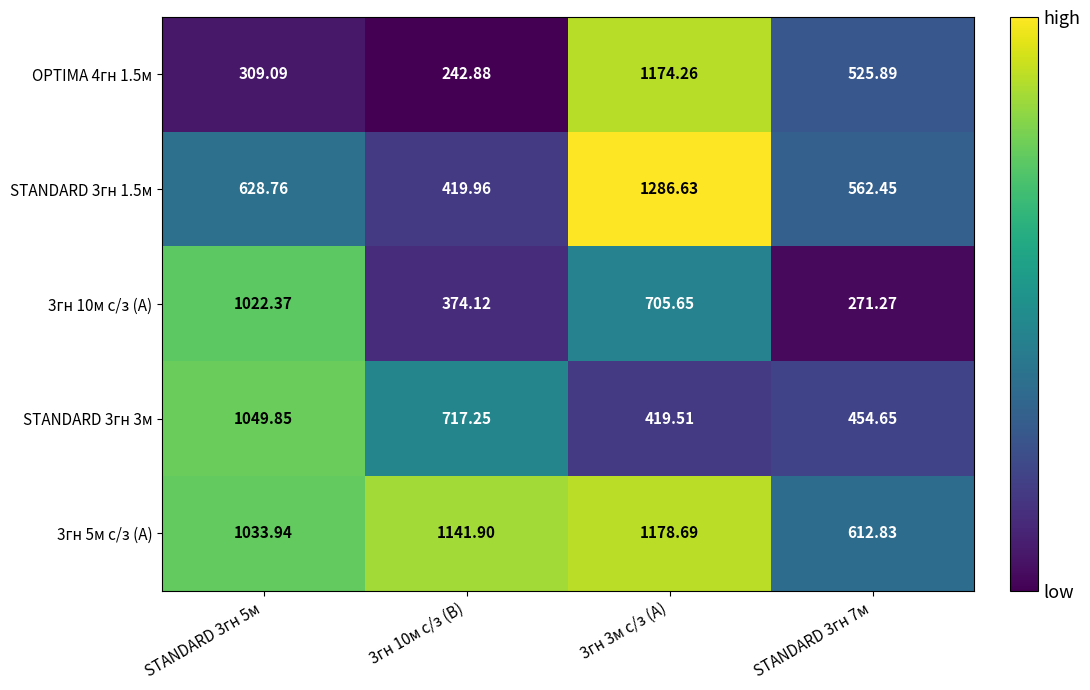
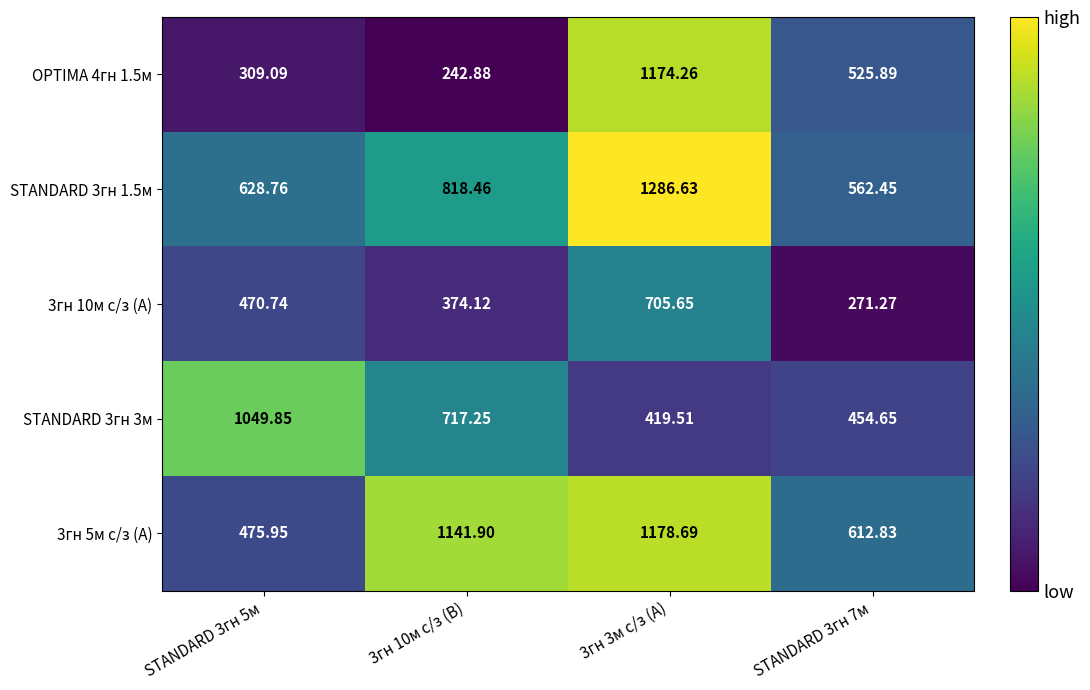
  {
    "OPTIMA 4гн 1.5м": {
      "STANDARD 3гн 5м": 309.09,
      "3гн 10м с/з (B)": 242.88,
      "3гн 3м с/з (A)": 1174.26,
      "STANDARD 3гн 7м": 525.89
    },
    "STANDARD 3гн 1.5м": {
      "STANDARD 3гн 5м": 628.76,
-     "3гн 10м с/з (B)": 419.96,
+     "3гн 10м с/з (B)": 818.46,
      "3гн 3м с/з (A)": 1286.63,
      "STANDARD 3гн 7м": 562.45
    },
    "3гн 10м с/з (A)": {
-     "STANDARD 3гн 5м": 1022.37,
+     "STANDARD 3гн 5м": 470.74,
      "3гн 10м с/з (B)": 374.12,
      "3гн 3м с/з (A)": 705.65,
      "STANDARD 3гн 7м": 271.27
    },
    "STANDARD 3гн 3м": {
      "STANDARD 3гн 5м": 1049.85,
      "3гн 10м с/з (B)": 717.25,
      "3гн 3м с/з (A)": 419.51,
      "STANDARD 3гн 7м": 454.65
    },
    "3гн 5м с/з (A)": {
-     "STANDARD 3гн 5м": 1033.94,
+     "STANDARD 3гн 5м": 475.95,
      "3гн 10м с/з (B)": 1141.90,
      "3гн 3м с/з (A)": 1178.69,
      "STANDARD 3гн 7м": 612.83
    }
  }
